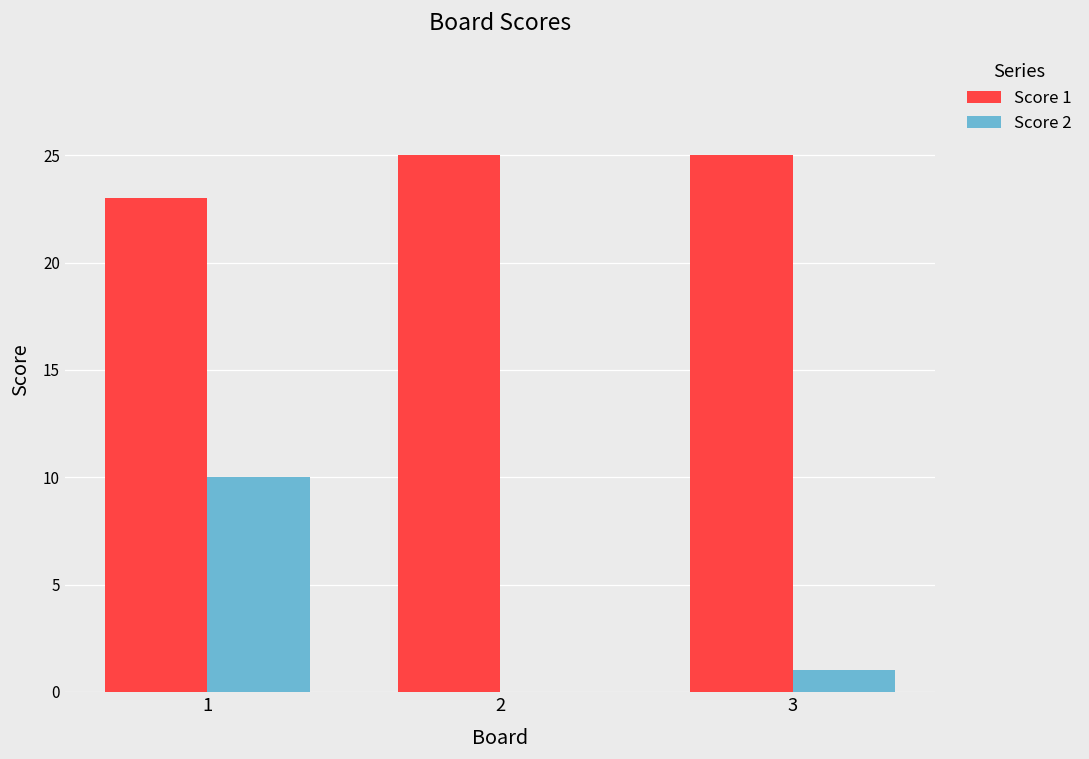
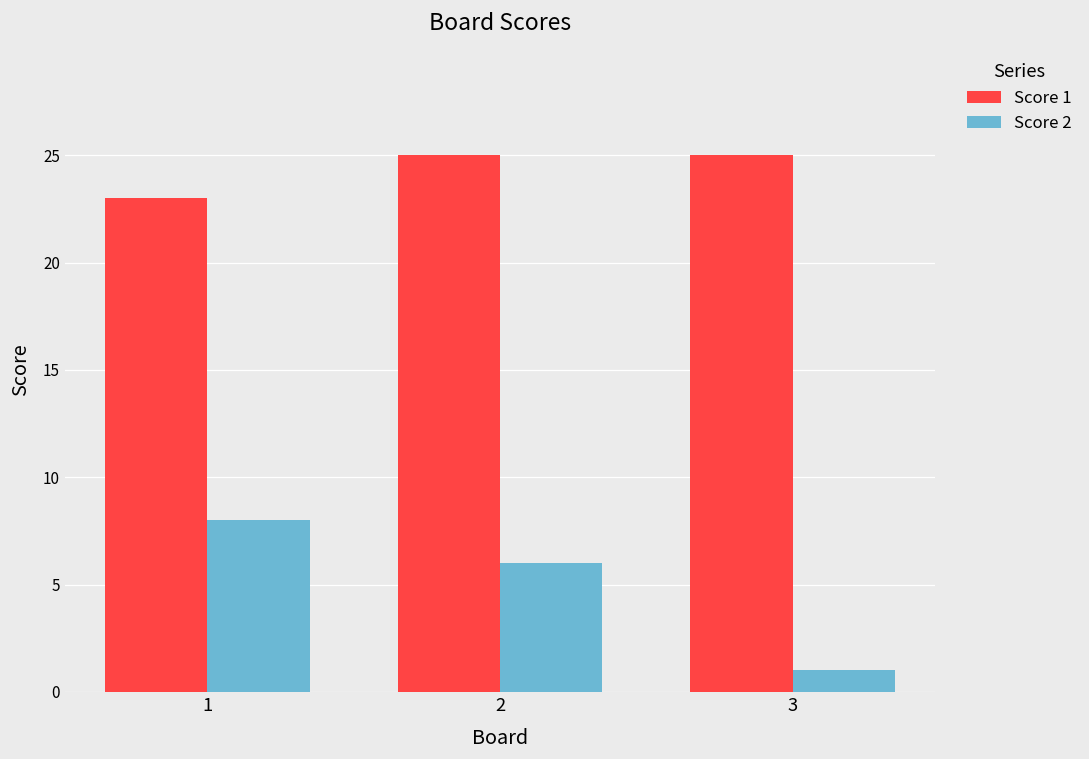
  {
    "Score 1": {
      "1": 23,
      "2": 25,
      "3": 25
    },
    "Score 2": {
-     "1": 10,
-     "2": 0,
+     "1": 8,
+     "2": 6,
      "3": 1
    }
  }
